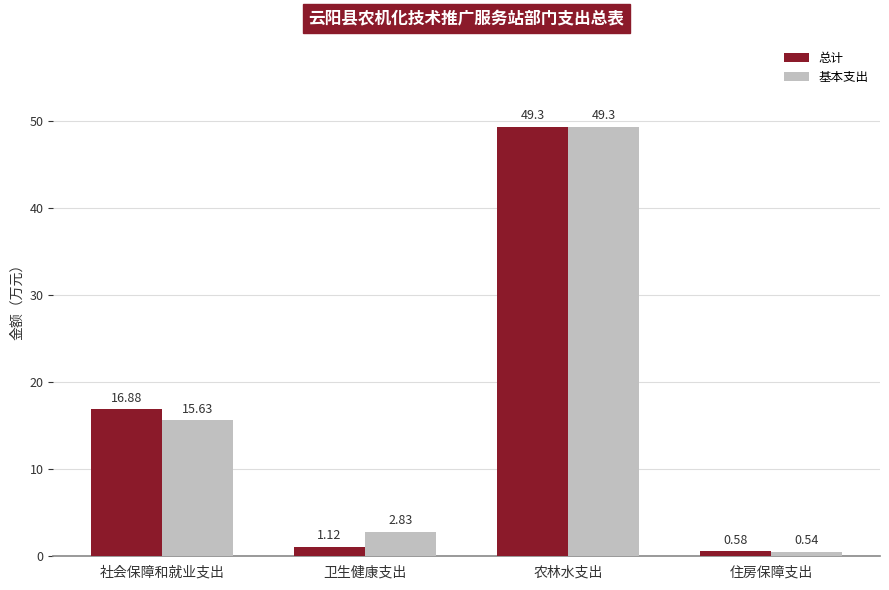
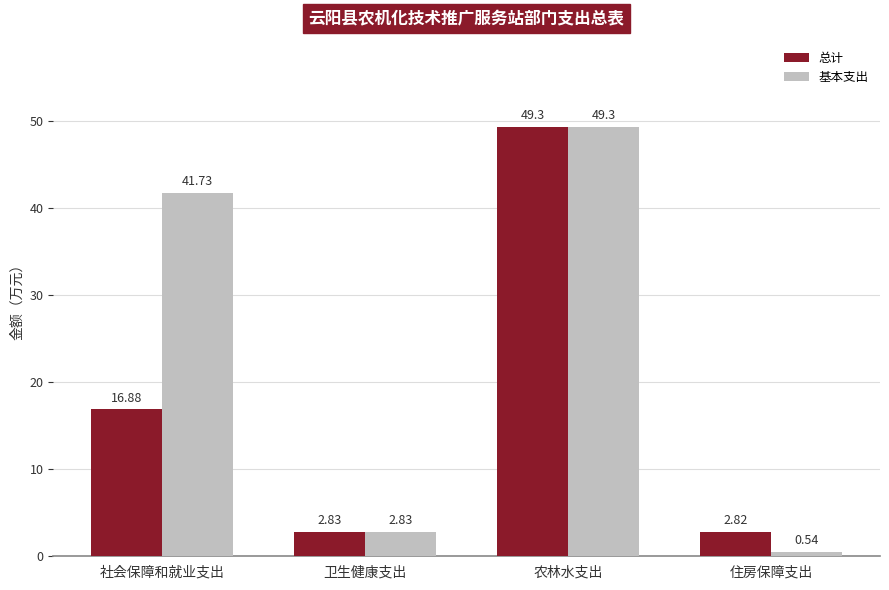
  {
    "总计": {
      "社会保障和就业支出": 16.88,
-     "卫生健康支出": 1.12,
+     "卫生健康支出": 2.83,
      "农林水支出": 49.3,
-     "住房保障支出": 0.58
+     "住房保障支出": 2.82
    },
    "基本支出": {
-     "社会保障和就业支出": 15.63,
+     "社会保障和就业支出": 41.73,
      "卫生健康支出": 2.83,
      "农林水支出": 49.3,
      "住房保障支出": 0.54
    }
  }
